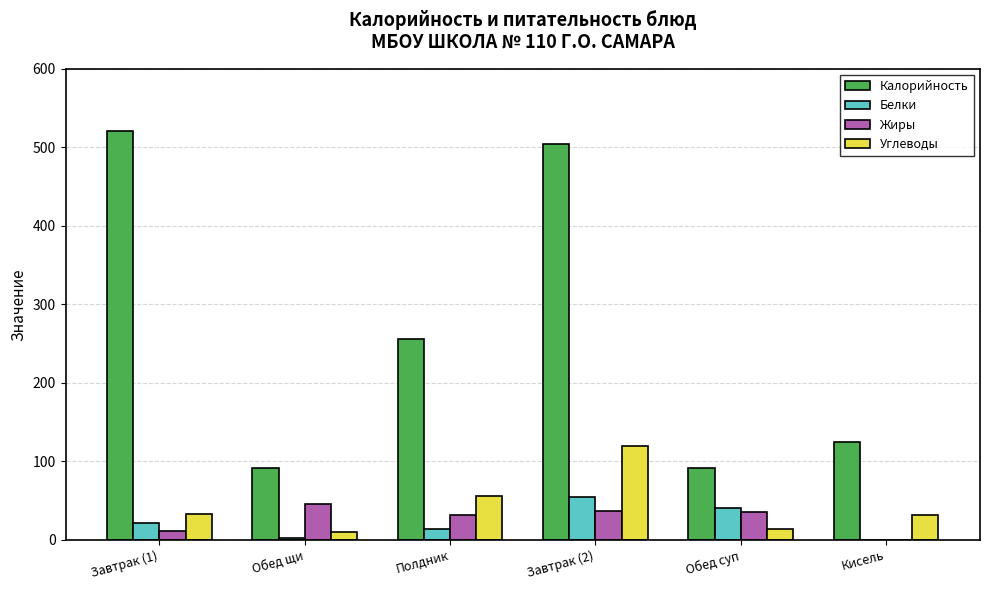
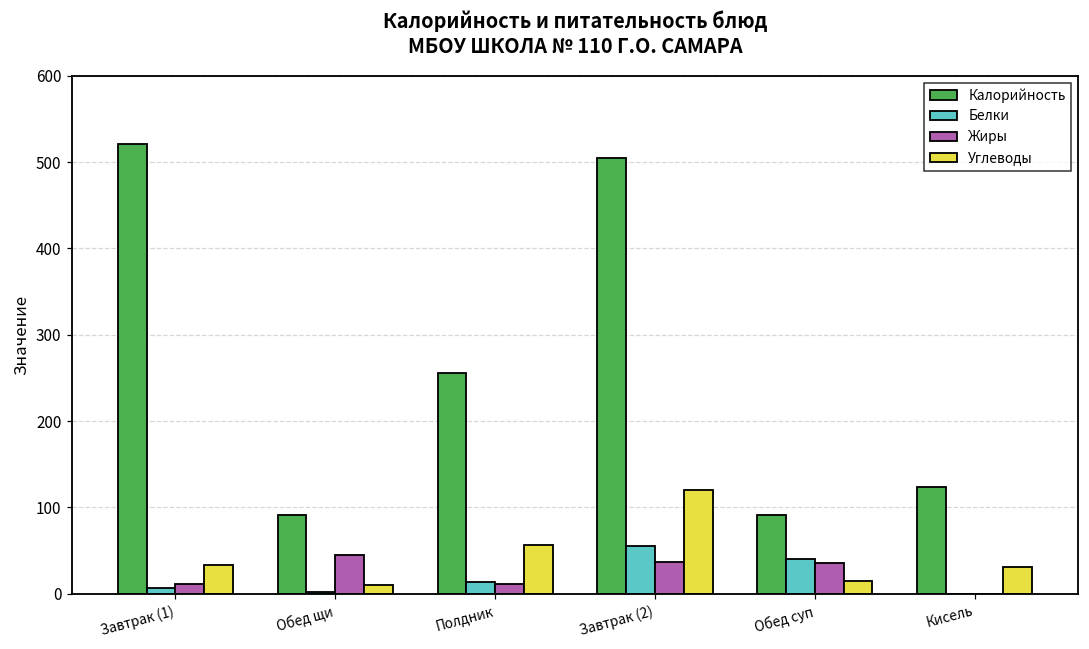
  {
    "Калорийность": {
      "Завтрак (1)": 520,
      "Обед щи": 90,
      "Полдник": 260,
      "Завтрак (2)": 500,
      "Обед суп": 90,
      "Кисель": 120
    },
    "Белки": {
-     "Завтрак (1)": 20,
+     "Завтрак (1)": 10,
      "Полдник": 10,
      "Завтрак (2)": 60,
      "Обед суп": 40,
      "Кисель": 0
    },
    "Жиры": {
      "Завтрак (1)": 10,
      "Обед щи": 50,
-     "Полдник": 30,
+     "Полдник": 10,
      "Завтрак (2)": 40,
      "Обед суп": 40,
      "Кисель": 0
    },
    "Углеводы": {
      "Завтрак (1)": 30,
      "Обед щи": 10,
      "Полдник": 60,
      "Завтрак (2)": 120,
      "Обед суп": 10,
      "Кисель": 30
    }
  }
